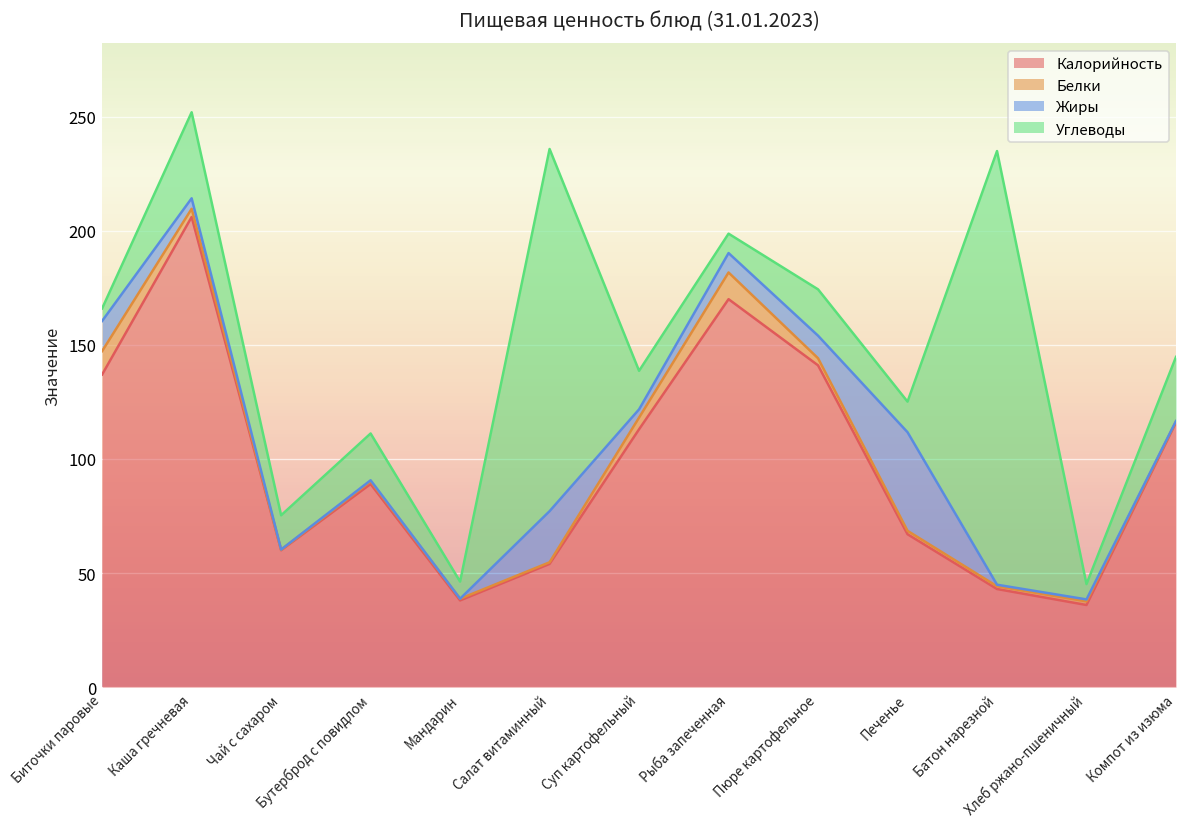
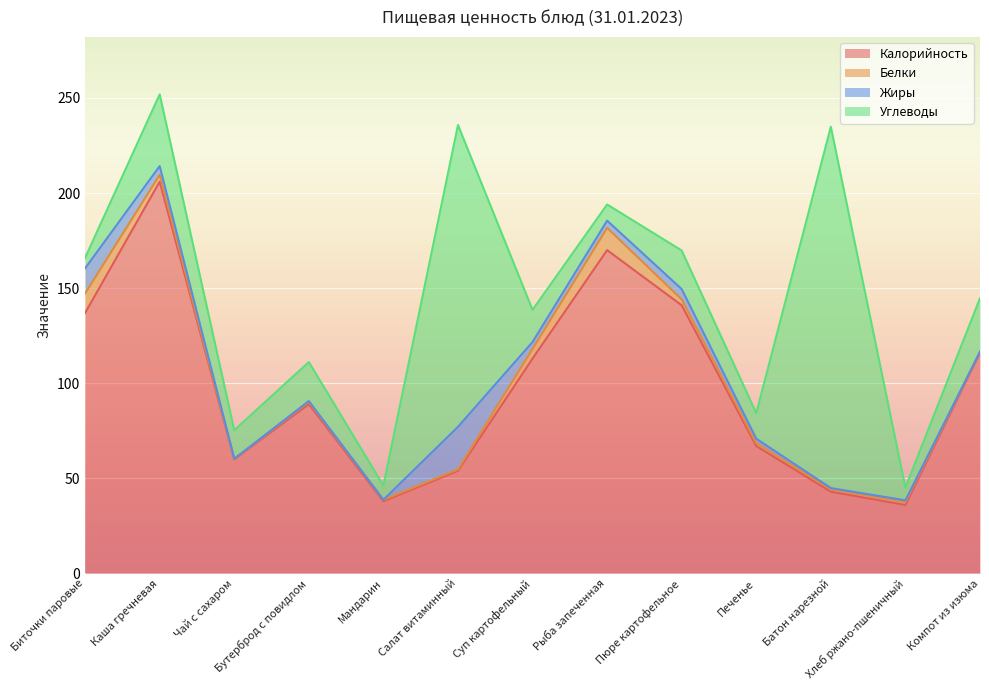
  {
    "Жиры": {
      "Биточки паровые": 13,
      "Каша гречневая": 5,
      "Салат витаминный": 22,
      "Суп картофельный": 4,
-     "Рыба запеченная": 9,
-     "Пюре картофельное": 10,
-     "Печенье": 43
+     "Рыба запеченная": 4,
+     "Пюре картофельное": 5,
+     "Печенье": 2
    },
    "Углеводы": {
      "Биточки паровые": 6,
      "Каша гречневая": 38,
      "Чай с сахаром": 15,
      "Бутерброд с повидлом": 21,
      "Мандарин": 8,
      "Салат витаминный": 159,
      "Суп картофельный": 17,
      "Рыба запеченная": 9,
      "Пюре картофельное": 20,
      "Печенье": 13,
      "Батон нарезной": 190,
      "Хлеб ржано-пшеничный": 7,
      "Компот из изюма": 28
    }
  }
